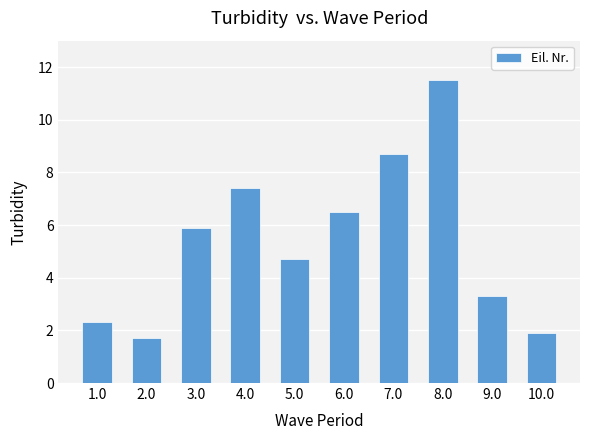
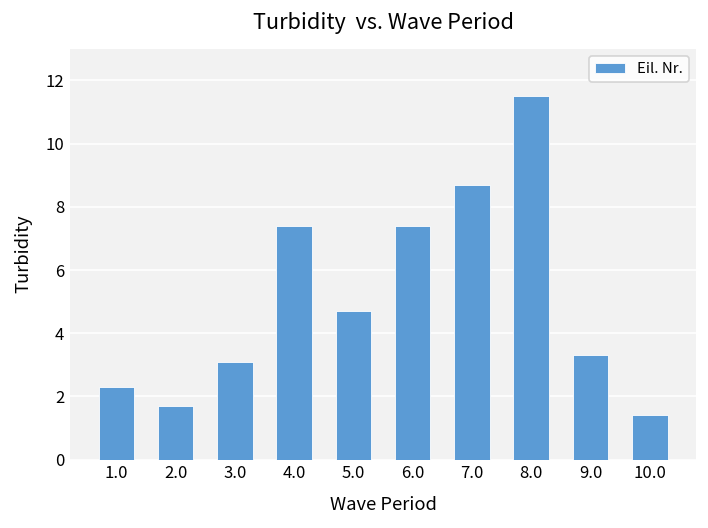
  {
    "1.0": 2.3,
    "2.0": 1.7,
-   "3.0": 5.9,
+   "3.0": 3.1,
    "4.0": 7.4,
    "5.0": 4.7,
-   "6.0": 6.5,
+   "6.0": 7.4,
    "7.0": 8.7,
    "8.0": 11.5,
    "9.0": 3.3,
-   "10.0": 1.9
+   "10.0": 1.4
  }
